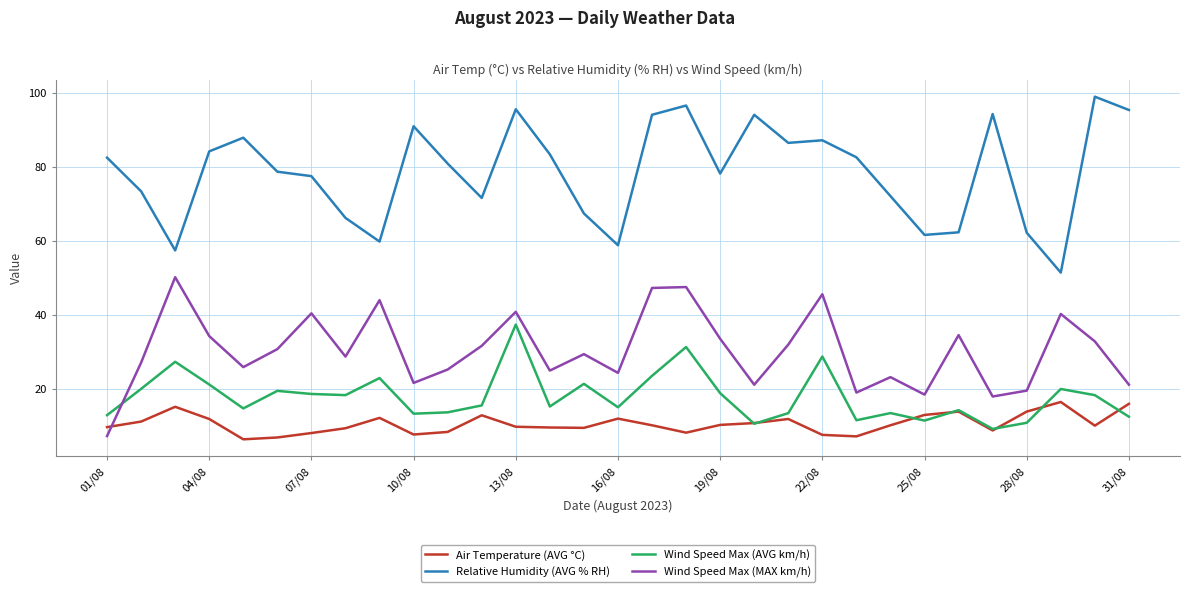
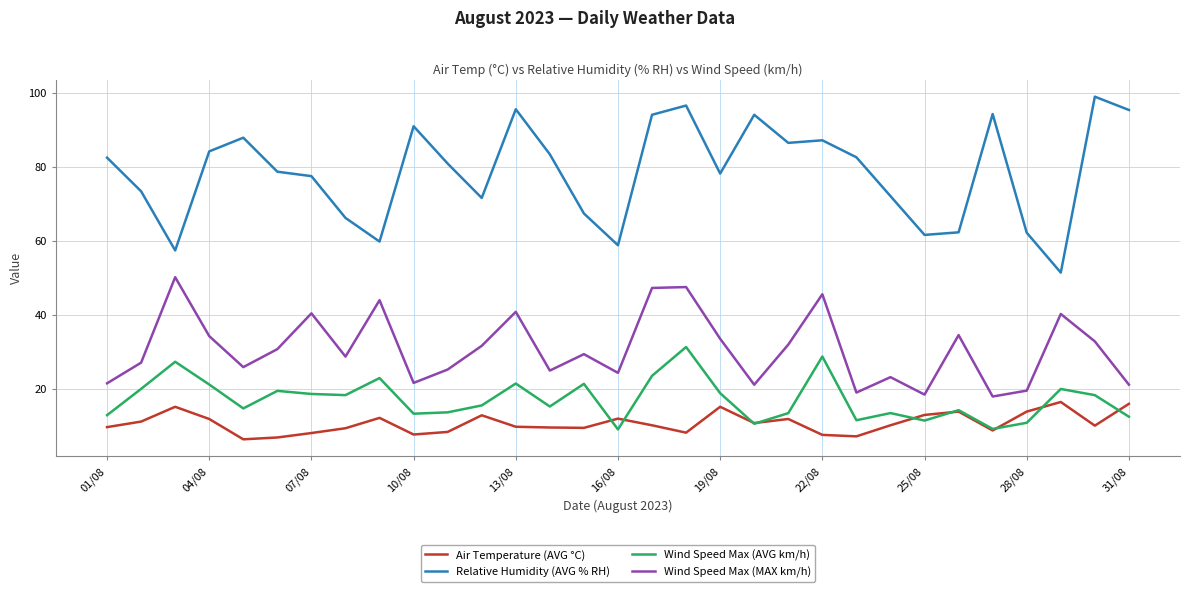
  {
    "Air Temperature (AVG °C)": {
      "01/08": 10,
      "04/08": 12,
      "07/08": 8,
      "10/08": 8,
      "13/08": 10,
      "16/08": 12,
-     "19/08": 10,
+     "19/08": 15,
      "22/08": 8,
      "25/08": 13,
      "28/08": 14,
      "31/08": 16
    },
    "Relative Humidity (AVG % RH)": {
      "01/08": 83,
      "04/08": 84,
      "07/08": 78,
      "10/08": 91,
      "13/08": 96,
      "16/08": 59,
      "19/08": 78,
      "22/08": 87,
      "25/08": 62,
      "28/08": 62,
      "31/08": 95
    },
    "Wind Speed Max (AVG km/h)": {
      "01/08": 13,
      "04/08": 21,
      "07/08": 19,
      "10/08": 13,
-     "13/08": 37,
-     "16/08": 15,
+     "13/08": 21,
+     "16/08": 9,
      "19/08": 19,
      "22/08": 29,
      "25/08": 11,
      "28/08": 11,
      "31/08": 12
    },
    "Wind Speed Max (MAX km/h)": {
-     "01/08": 7,
+     "01/08": 21,
      "04/08": 34,
      "07/08": 40,
      "10/08": 22,
      "13/08": 41,
      "16/08": 24,
      "19/08": 34,
      "22/08": 46,
      "25/08": 18,
      "28/08": 19,
      "31/08": 21
    }
  }
